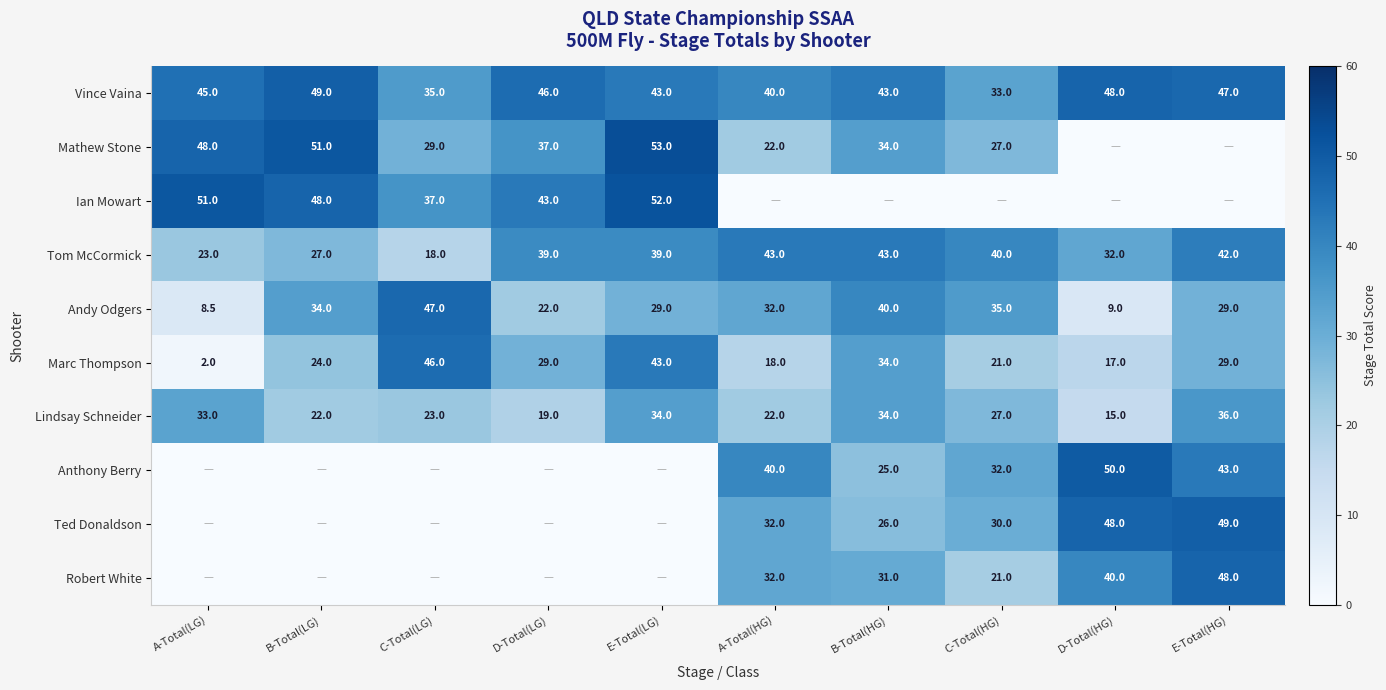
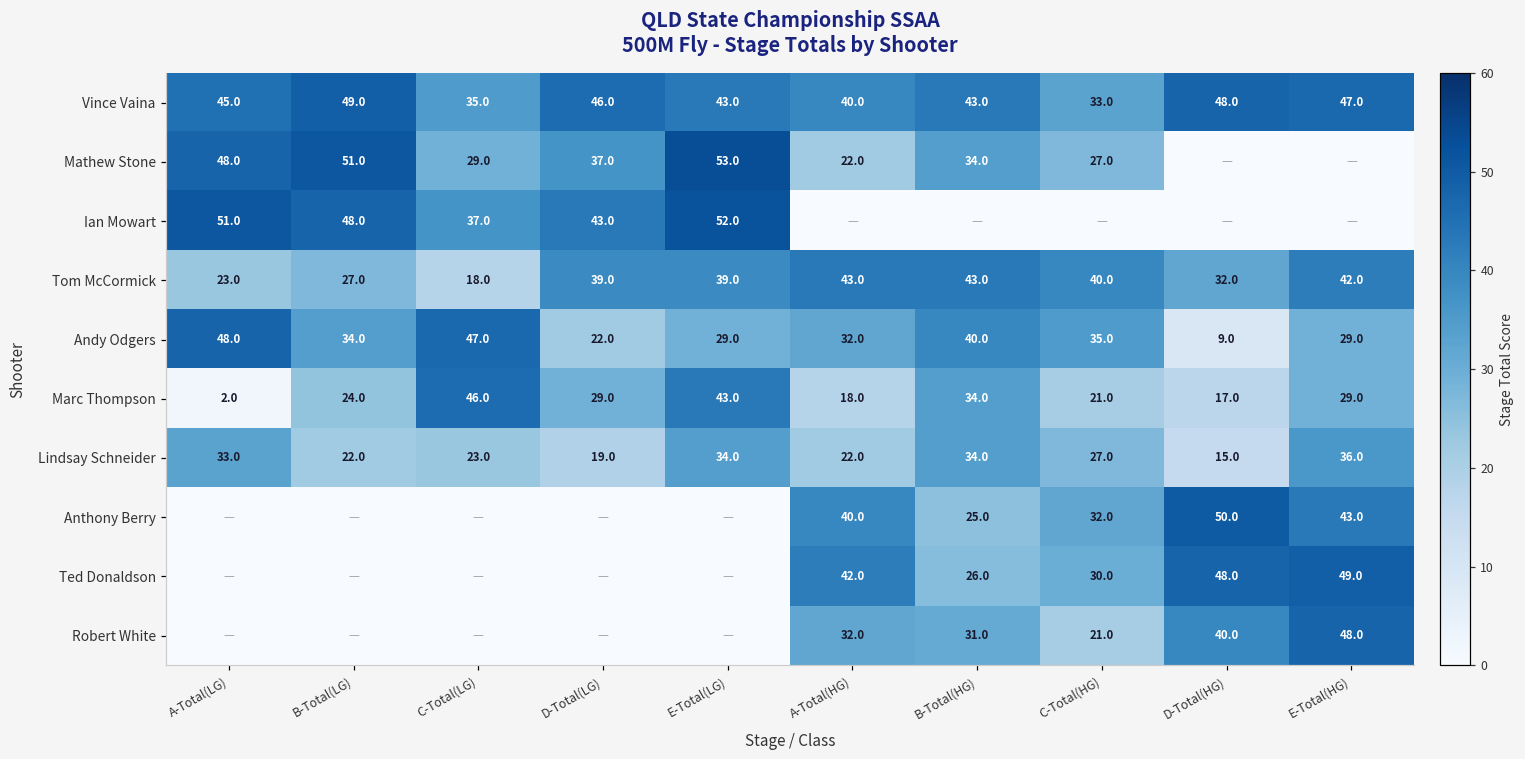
  {
    "Vince Vaina": {
      "A-Total(LG)": 45.0,
      "B-Total(LG)": 49.0,
      "C-Total(LG)": 35.0,
      "D-Total(LG)": 46.0,
      "E-Total(LG)": 43.0,
      "A-Total(HG)": 40.0,
      "B-Total(HG)": 43.0,
      "C-Total(HG)": 33.0,
      "D-Total(HG)": 48.0,
      "E-Total(HG)": 47.0
    },
    "Mathew Stone": {
      "A-Total(LG)": 48.0,
      "B-Total(LG)": 51.0,
      "C-Total(LG)": 29.0,
      "D-Total(LG)": 37.0,
      "E-Total(LG)": 53.0,
      "A-Total(HG)": 22.0,
      "B-Total(HG)": 34.0,
      "C-Total(HG)": 27.0
    },
    "Ian Mowart": {
      "A-Total(LG)": 51.0,
      "B-Total(LG)": 48.0,
      "C-Total(LG)": 37.0,
      "D-Total(LG)": 43.0,
      "E-Total(LG)": 52.0
    },
    "Tom McCormick": {
      "A-Total(LG)": 23.0,
      "B-Total(LG)": 27.0,
      "C-Total(LG)": 18.0,
      "D-Total(LG)": 39.0,
      "E-Total(LG)": 39.0,
      "A-Total(HG)": 43.0,
      "B-Total(HG)": 43.0,
      "C-Total(HG)": 40.0,
      "D-Total(HG)": 32.0,
      "E-Total(HG)": 42.0
    },
    "Andy Odgers": {
-     "A-Total(LG)": 8.5,
+     "A-Total(LG)": 48.0,
      "B-Total(LG)": 34.0,
      "C-Total(LG)": 47.0,
      "D-Total(LG)": 22.0,
      "E-Total(LG)": 29.0,
      "A-Total(HG)": 32.0,
      "B-Total(HG)": 40.0,
      "C-Total(HG)": 35.0,
      "D-Total(HG)": 9.0,
      "E-Total(HG)": 29.0
    },
    "Marc Thompson": {
      "A-Total(LG)": 2.0,
      "B-Total(LG)": 24.0,
      "C-Total(LG)": 46.0,
      "D-Total(LG)": 29.0,
      "E-Total(LG)": 43.0,
      "A-Total(HG)": 18.0,
      "B-Total(HG)": 34.0,
      "C-Total(HG)": 21.0,
      "D-Total(HG)": 17.0,
      "E-Total(HG)": 29.0
    },
    "Lindsay Schneider": {
      "A-Total(LG)": 33.0,
      "B-Total(LG)": 22.0,
      "C-Total(LG)": 23.0,
      "D-Total(LG)": 19.0,
      "E-Total(LG)": 34.0,
      "A-Total(HG)": 22.0,
      "B-Total(HG)": 34.0,
      "C-Total(HG)": 27.0,
      "D-Total(HG)": 15.0,
      "E-Total(HG)": 36.0
    },
    "Anthony Berry": {
      "A-Total(HG)": 40.0,
      "B-Total(HG)": 25.0,
      "C-Total(HG)": 32.0,
      "D-Total(HG)": 50.0,
      "E-Total(HG)": 43.0
    },
    "Ted Donaldson": {
-     "A-Total(HG)": 32.0,
+     "A-Total(HG)": 42.0,
      "B-Total(HG)": 26.0,
      "C-Total(HG)": 30.0,
      "D-Total(HG)": 48.0,
      "E-Total(HG)": 49.0
    },
    "Robert White": {
      "A-Total(HG)": 32.0,
      "B-Total(HG)": 31.0,
      "C-Total(HG)": 21.0,
      "D-Total(HG)": 40.0,
      "E-Total(HG)": 48.0
    }
  }
